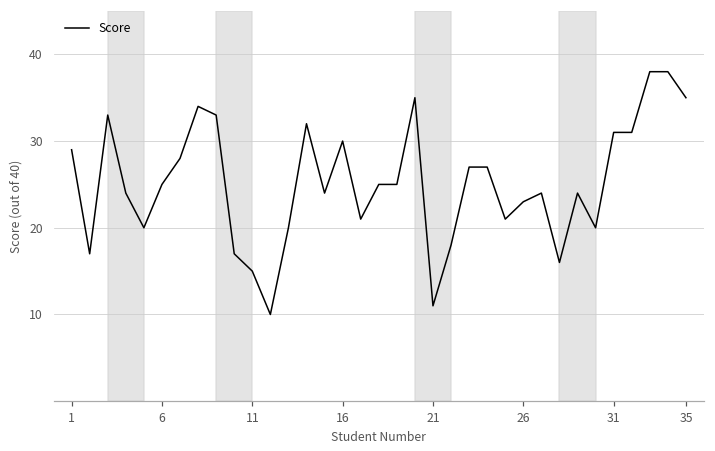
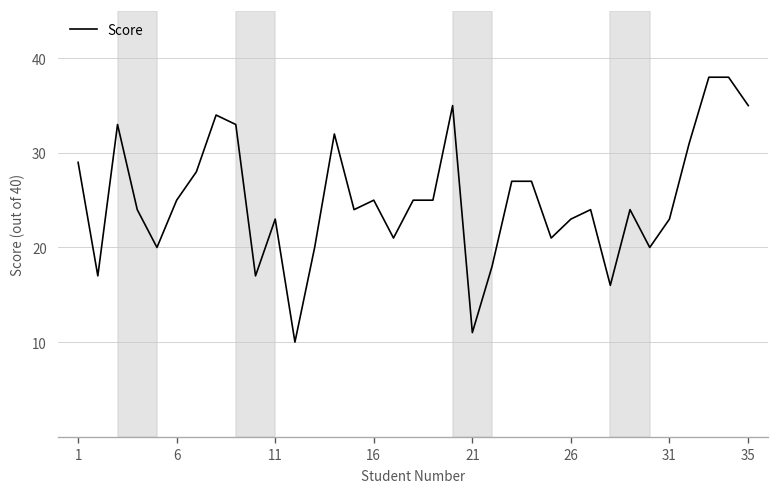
  {
    "1": 29,
    "6": 25,
-   "11": 15,
-   "16": 30,
+   "11": 23,
+   "16": 25,
    "21": 11,
    "26": 23,
-   "31": 31,
+   "31": 23,
    "35": 35
  }
